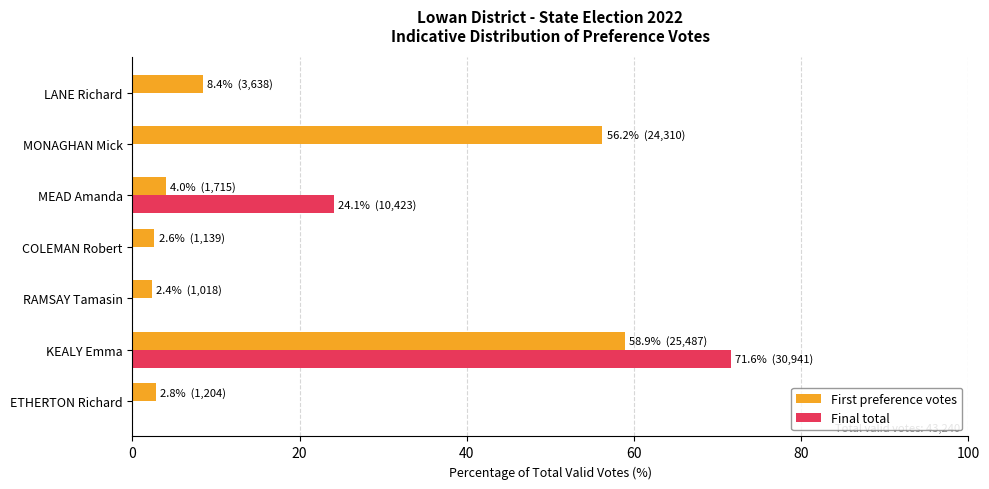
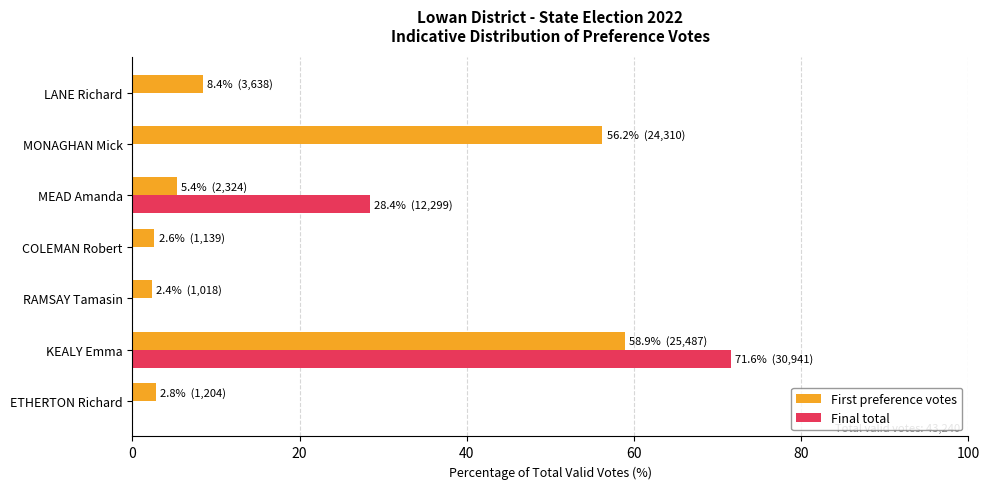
  {
    "First preference votes": {
      "LANE Richard": "8.4%",
      "MONAGHAN Mick": "56.2%",
-     "MEAD Amanda": "4.0% (1,715)",
+     "MEAD Amanda": "5.4% (2,324)",
      "COLEMAN Robert": "2.6%",
      "RAMSAY Tamasin": "2.4%",
      "KEALY Emma": "58.9%",
      "ETHERTON Richard": "2.8%"
    },
    "Final total": {
-     "MEAD Amanda": "24.1% (10,423)",
+     "MEAD Amanda": "28.4% (12,299)",
      "KEALY Emma": "71.6%"
    }
  }
